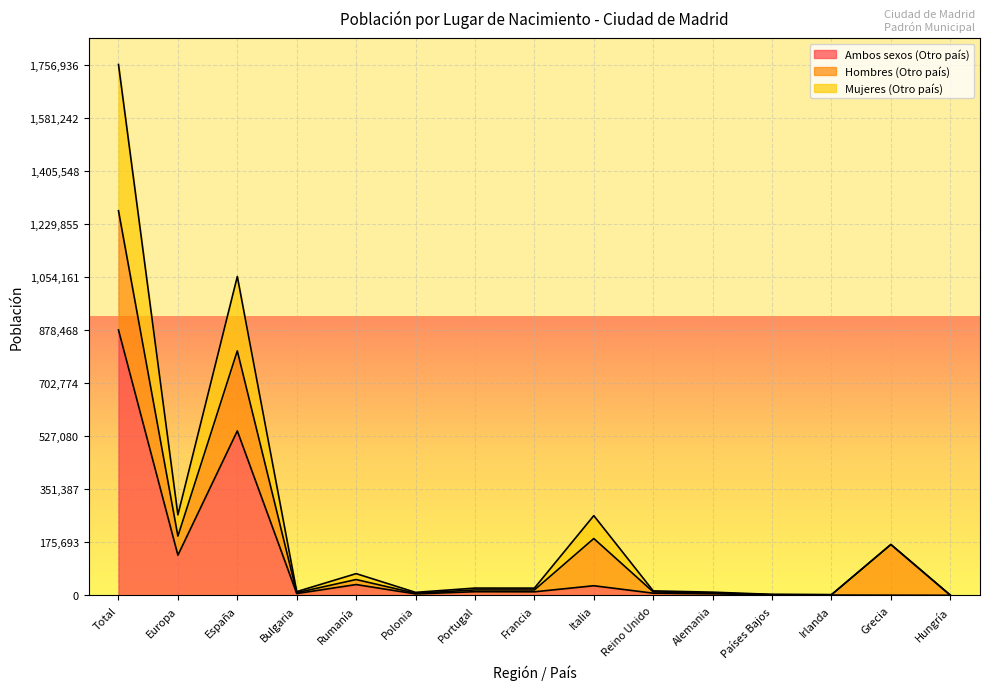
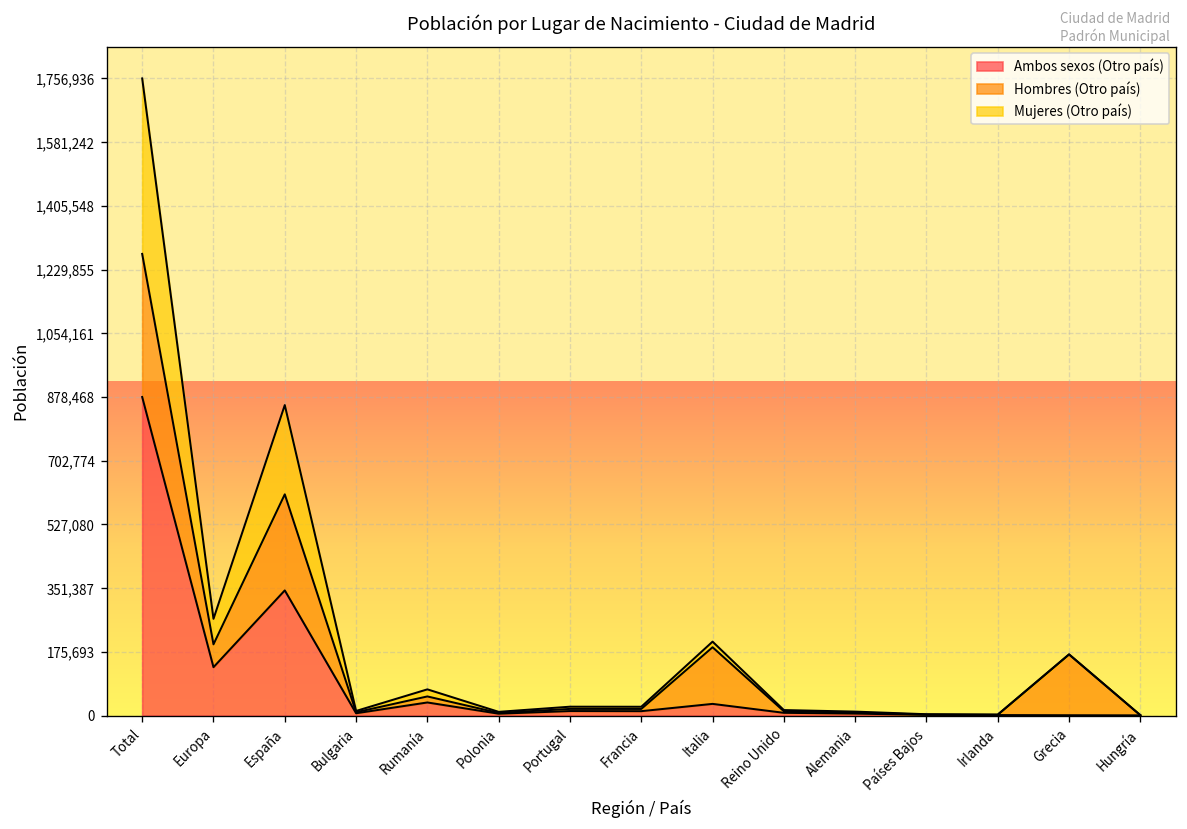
  {
    "Ambos sexos (Otro país)": {
      "Total": "880,000",
      "Europa": "130,000",
-     "España": "540,000",
+     "España": "350,000",
      "Rumanía": "40,000",
      "Italia": "30,000",
      "Grecia": "0"
    },
    "Hombres (Otro país)": {
      "Total": "390,000",
      "Europa": "60,000",
      "España": "260,000",
      "Rumanía": "20,000",
      "Italia": "160,000"
    },
    "Mujeres (Otro país)": {
      "Total": "480,000",
      "Europa": "70,000",
      "España": "250,000",
      "Rumanía": "20,000",
-     "Italia": "80,000"
+     "Italia": "20,000"
    }
  }
